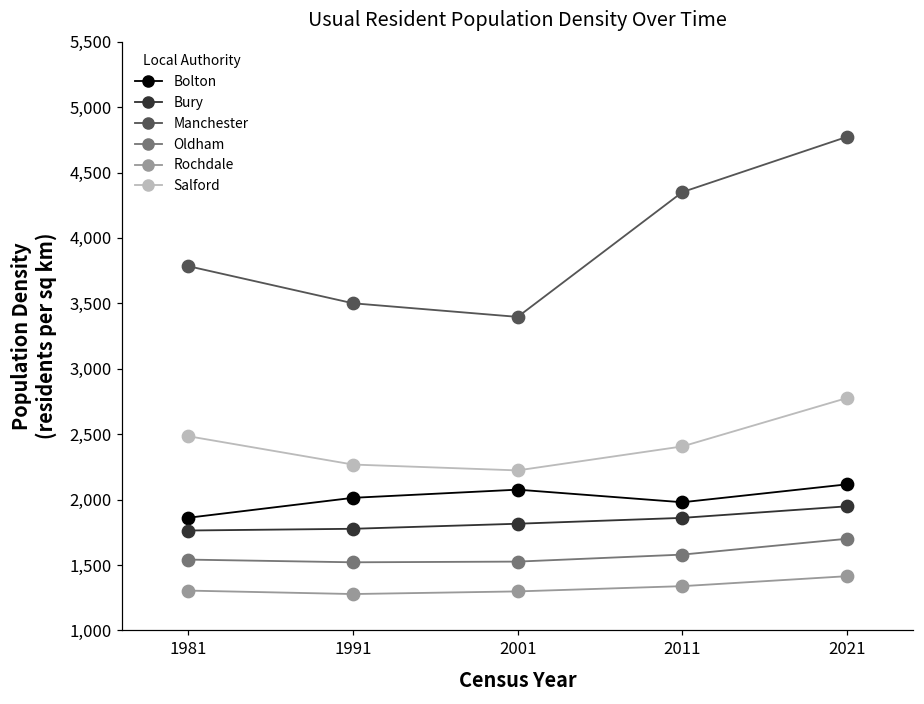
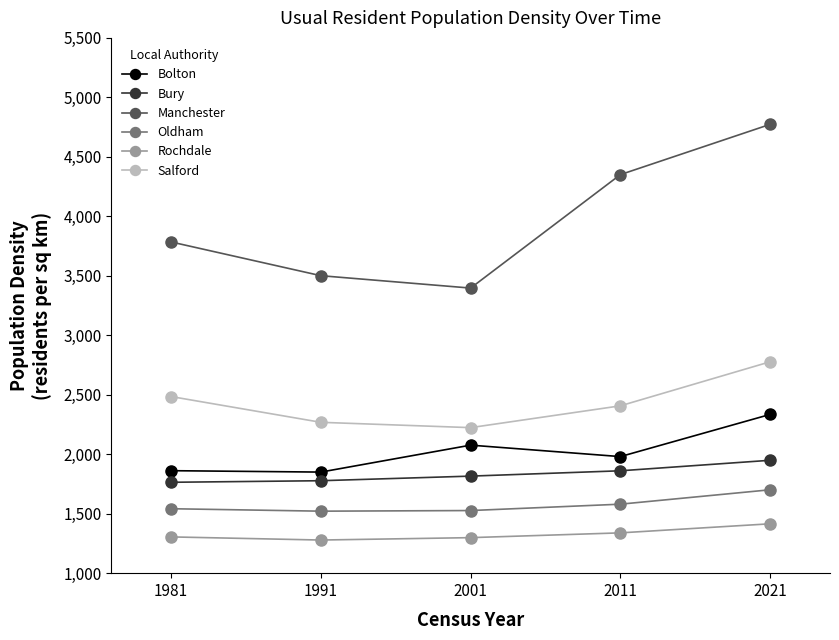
  {
    "Bolton": {
      "1981": "1,860",
-     "1991": "2,010",
+     "1991": "1,850",
      "2001": "2,080",
      "2011": "1,980",
-     "2021": "2,120"
+     "2021": "2,330"
    }
  }
